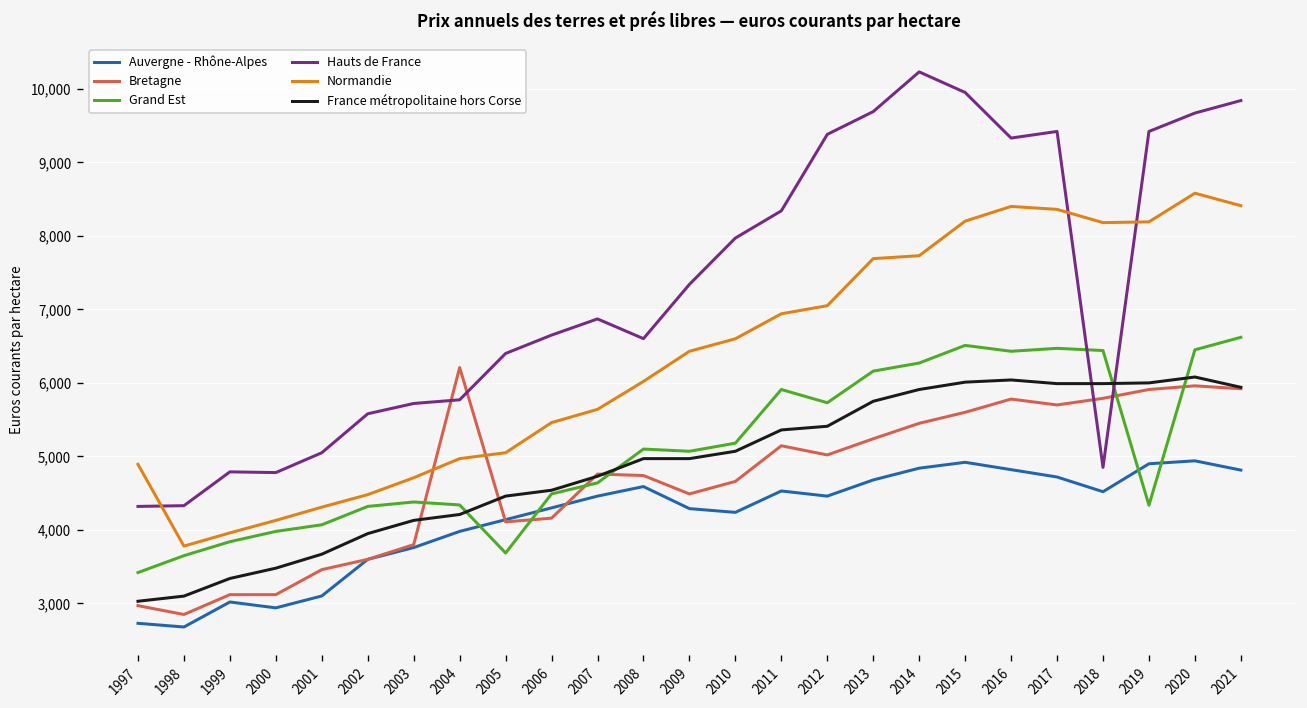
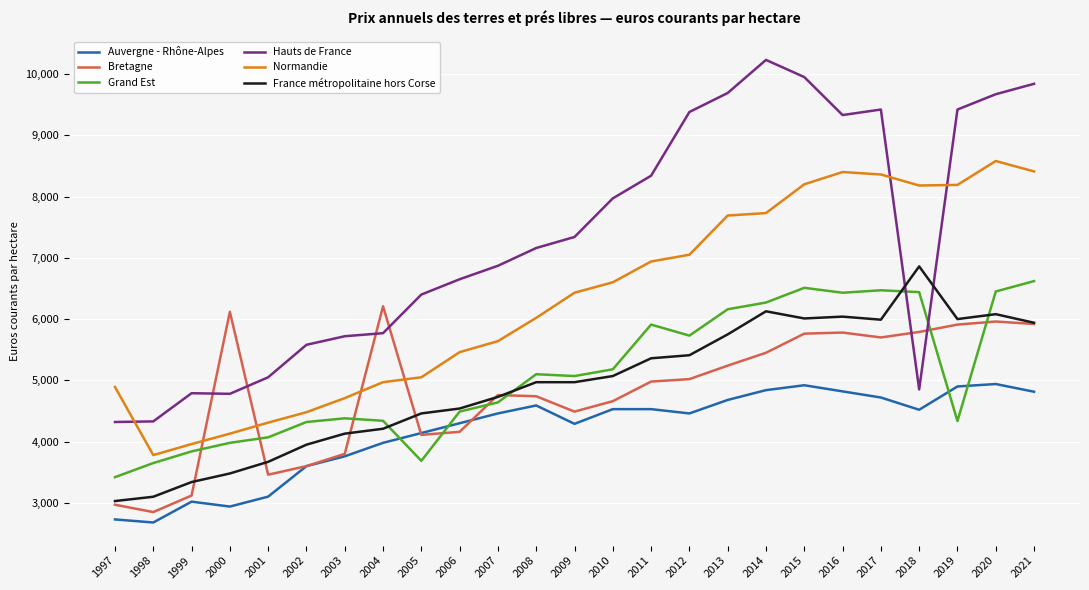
  {
    "Auvergne - Rhône-Alpes": {
      "1997": "2,700",
      "1998": "2,700",
      "1999": "3,000",
      "2000": "2,900",
      "2001": "3,100",
      "2004": "4,000",
      "2006": "4,300",
      "2007": "4,500",
      "2008": "4,600",
      "2009": "4,300",
-     "2010": "4,200",
+     "2010": "4,500",
      "2011": "4,500",
      "2012": "4,500",
      "2013": "4,700",
      "2014": "4,800",
      "2015": "4,900",
      "2016": "4,800",
      "2017": "4,700",
      "2018": "4,500",
      "2019": "4,900",
      "2020": "4,900",
      "2021": "4,800"
    },
    "Bretagne": {
      "1997": "3,000",
      "1998": "2,900",
      "1999": "3,100",
-     "2000": "3,100",
+     "2000": "6,100",
      "2001": "3,500",
      "2004": "6,200",
      "2006": "4,200",
      "2008": "4,700",
      "2009": "4,500",
      "2010": "4,700",
-     "2011": "5,100",
+     "2011": "5,000",
      "2012": "5,000",
      "2013": "5,200",
      "2014": "5,500",
-     "2015": "5,600",
+     "2015": "5,800",
      "2016": "5,800",
      "2017": "5,700",
      "2018": "5,800",
      "2019": "5,900",
      "2020": "6,000"
    },
    "Grand Est": {
      "1997": "3,400",
      "1998": "3,700",
      "1999": "3,800",
      "2000": "4,000",
      "2001": "4,100",
      "2002": "4,300",
      "2003": "4,400",
      "2004": "4,300",
      "2005": "3,700",
      "2006": "4,500",
      "2007": "4,600",
      "2008": "5,100",
      "2009": "5,100",
      "2010": "5,200",
      "2011": "5,900",
      "2012": "5,700",
      "2013": "6,200",
      "2014": "6,300",
      "2015": "6,500",
      "2016": "6,400",
      "2017": "6,500",
      "2018": "6,400",
      "2019": "4,300",
      "2020": "6,500",
      "2021": "6,600"
    },
    "Hauts de France": {
      "1997": "4,300",
      "1998": "4,300",
      "1999": "4,800",
      "2000": "4,800",
      "2001": "5,100",
      "2002": "5,600",
      "2003": "5,700",
      "2004": "5,800",
      "2005": "6,400",
      "2006": "6,700",
      "2007": "6,900",
-     "2008": "6,600",
+     "2008": "7,200",
      "2009": "7,300",
      "2010": "8,000",
      "2011": "8,300",
      "2012": "9,400",
      "2013": "9,700",
      "2014": "10,200",
      "2015": "10,000",
      "2016": "9,300",
      "2017": "9,400",
      "2018": "4,900",
      "2019": "9,400",
      "2020": "9,700",
      "2021": "9,800"
    },
    "Normandie": {
      "1997": "4,900",
      "1998": "3,800",
      "1999": "4,000",
      "2000": "4,100",
      "2001": "4,300",
      "2002": "4,500",
      "2003": "4,700",
      "2004": "5,000",
      "2005": "5,100",
      "2006": "5,500",
      "2007": "5,600",
      "2008": "6,000",
      "2009": "6,400",
      "2010": "6,600",
      "2011": "6,900",
      "2012": "7,100",
      "2013": "7,700",
      "2014": "7,700",
      "2015": "8,200",
      "2016": "8,400",
      "2017": "8,400",
      "2018": "8,200",
      "2019": "8,200",
      "2020": "8,600",
      "2021": "8,400"
    },
    "France métropolitaine hors Corse": {
      "1997": "3,000",
      "1998": "3,100",
      "1999": "3,300",
      "2000": "3,500",
      "2001": "3,700",
      "2002": "4,000",
      "2003": "4,100",
      "2004": "4,200",
      "2005": "4,500",
      "2006": "4,500",
      "2008": "5,000",
      "2009": "5,000",
      "2010": "5,100",
      "2011": "5,400",
      "2012": "5,400",
      "2013": "5,800",
-     "2014": "5,900",
+     "2014": "6,100",
      "2015": "6,000",
      "2016": "6,000",
      "2017": "6,000",
-     "2018": "6,000",
+     "2018": "6,900",
      "2019": "6,000",
      "2020": "6,100"
    }
  }
